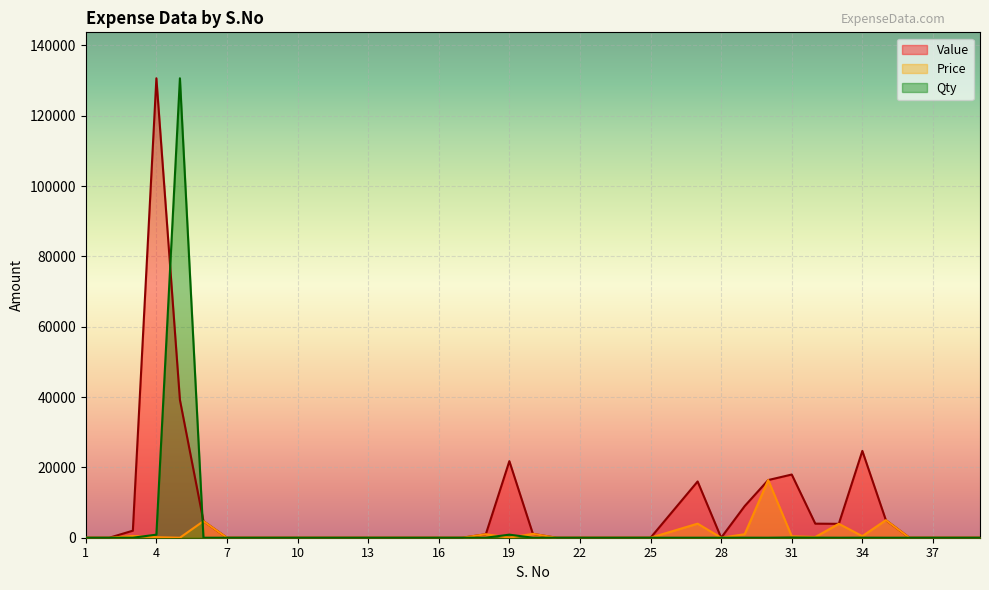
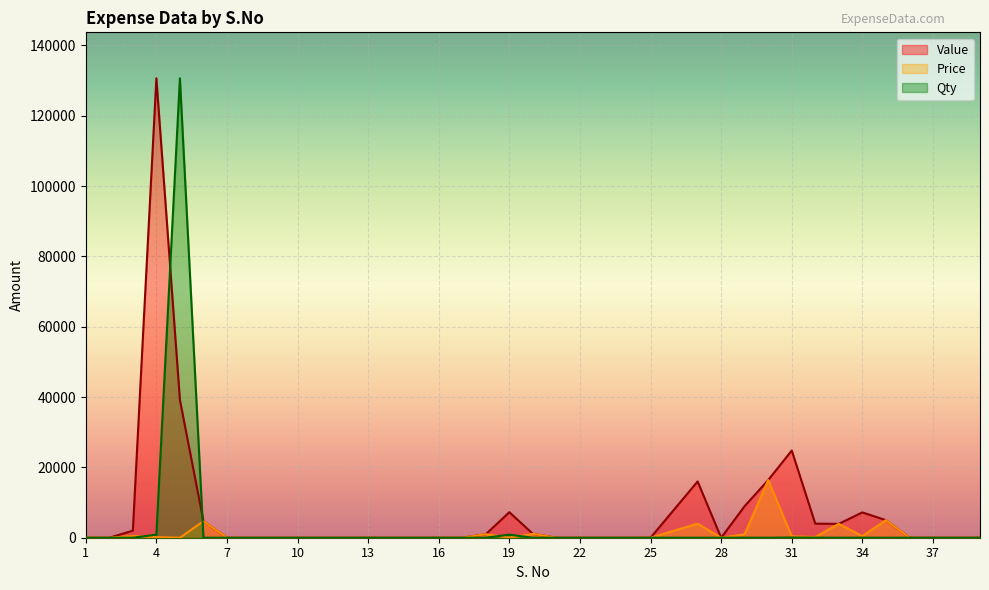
  {
    "Value": {
      "4": 131000,
-     "19": 22000,
-     "31": 18000,
-     "34": 25000
+     "19": 7000,
+     "31": 25000,
+     "34": 7000
    },
    "Price": {
      "19": 0
    },
    "Qty": {
      "19": 1000
    }
  }
